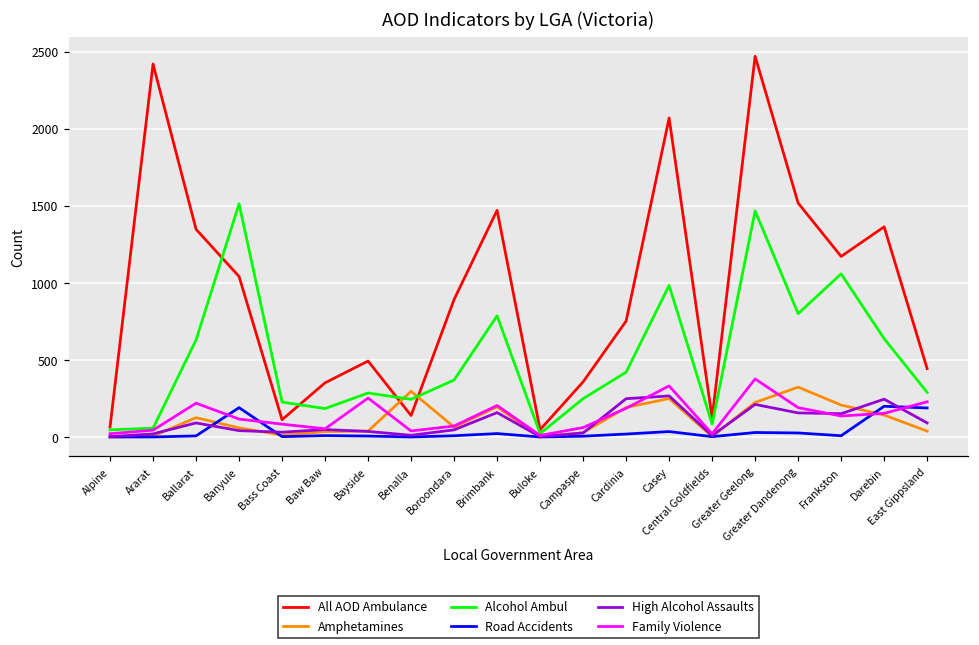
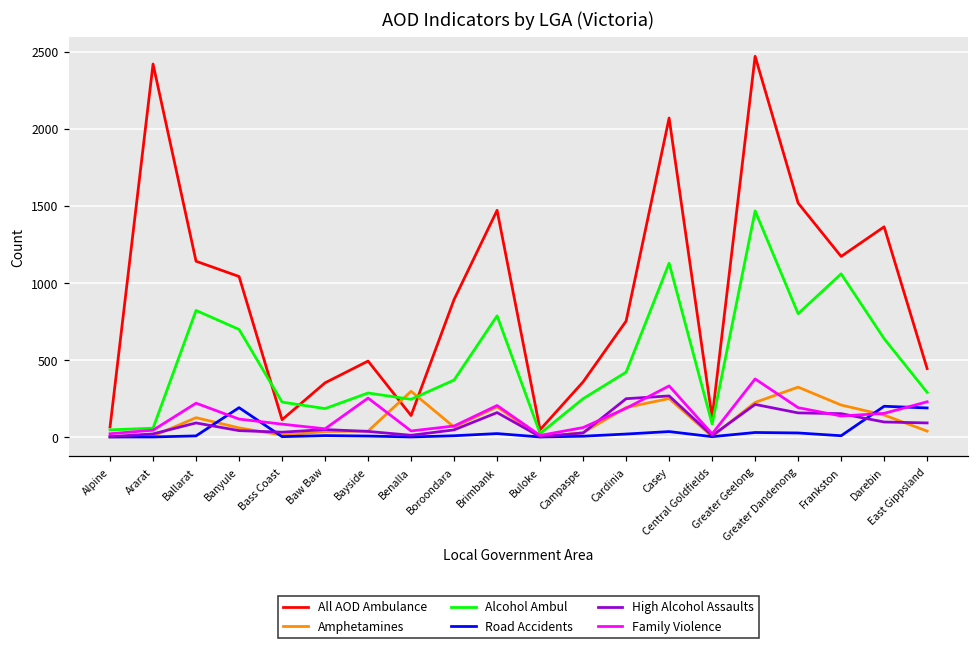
  {
    "All AOD Ambulance": {
      "Alpine": 70,
      "Ararat": 2420,
-     "Ballarat": 1350,
+     "Ballarat": 1140,
      "Banyule": 1040,
      "Bass Coast": 120,
      "Baw Baw": 350,
      "Bayside": 500,
      "Benalla": 140,
      "Boroondara": 890,
      "Brimbank": 1470,
      "Buloke": 50,
      "Campaspe": 360,
      "Cardinia": 750,
      "Casey": 2070,
      "Central Goldfields": 130,
      "Greater Geelong": 2470,
      "Greater Dandenong": 1520,
      "Frankston": 1170,
      "Darebin": 1370,
      "East Gippsland": 450
    },
    "Amphetamines": {
      "Ballarat": 130,
      "Benalla": 300,
      "Greater Dandenong": 330,
      "Frankston": 210,
      "East Gippsland": 40
    },
    "Alcohol Ambul": {
      "Alpine": 50,
-     "Ballarat": 630,
-     "Banyule": 1510,
+     "Ballarat": 820,
+     "Banyule": 700,
      "Bass Coast": 230,
      "Baw Baw": 190,
      "Bayside": 290,
      "Benalla": 250,
      "Boroondara": 370,
      "Brimbank": 790,
      "Campaspe": 250,
      "Cardinia": 420,
-     "Casey": 990,
+     "Casey": 1130,
      "Central Goldfields": 90,
      "Greater Geelong": 1470,
      "Greater Dandenong": 800,
      "Frankston": 1060,
      "Darebin": 640,
      "East Gippsland": 290
    },
    "Road Accidents": {
      "Ballarat": 10,
      "Banyule": 190,
      "Baw Baw": 10,
      "Bayside": 10,
      "Boroondara": 10,
      "Brimbank": 30,
      "Campaspe": 10,
      "Cardinia": 20,
      "Casey": 40,
      "Greater Geelong": 30,
      "Greater Dandenong": 30,
      "Frankston": 10,
      "Darebin": 200,
      "East Gippsland": 190
    },
    "High Alcohol Assaults": {
      "Ballarat": 90,
      "Bass Coast": 30,
      "Brimbank": 160,
      "Cardinia": 250,
      "Greater Dandenong": 160,
-     "Darebin": 250,
+     "Darebin": 100,
      "East Gippsland": 90
    },
    "Family Violence": {
      "Alpine": 20,
      "Ballarat": 220,
      "Banyule": 120,
      "Bass Coast": 90,
      "Bayside": 260,
      "Benalla": 40,
      "Campaspe": 60,
      "Casey": 330,
      "Greater Geelong": 380,
      "Greater Dandenong": 190,
      "East Gippsland": 230
    }
  }
